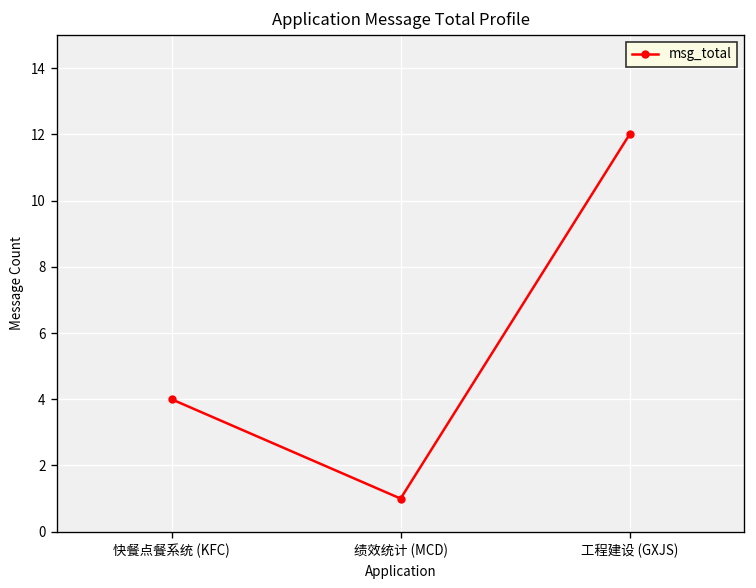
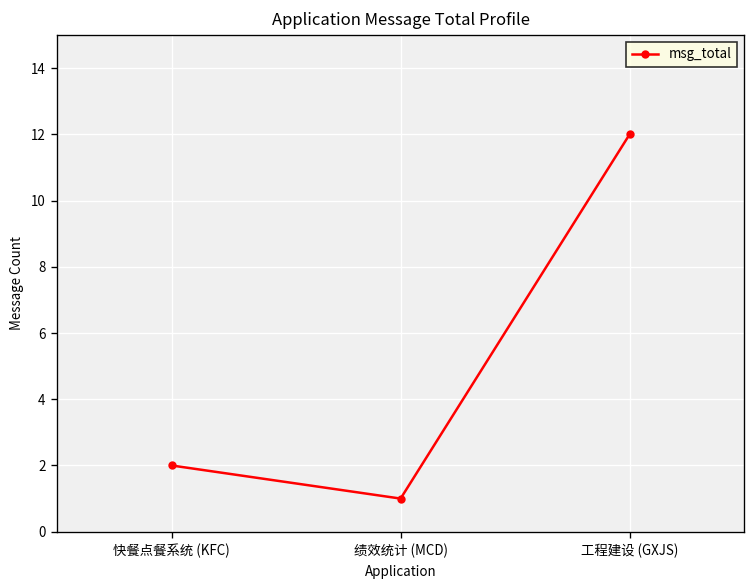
  {
-   "快餐点餐系统 (KFC)": 4,
+   "快餐点餐系统 (KFC)": 2,
    "绩效统计 (MCD)": 1,
    "工程建设 (GXJS)": 12
  }
